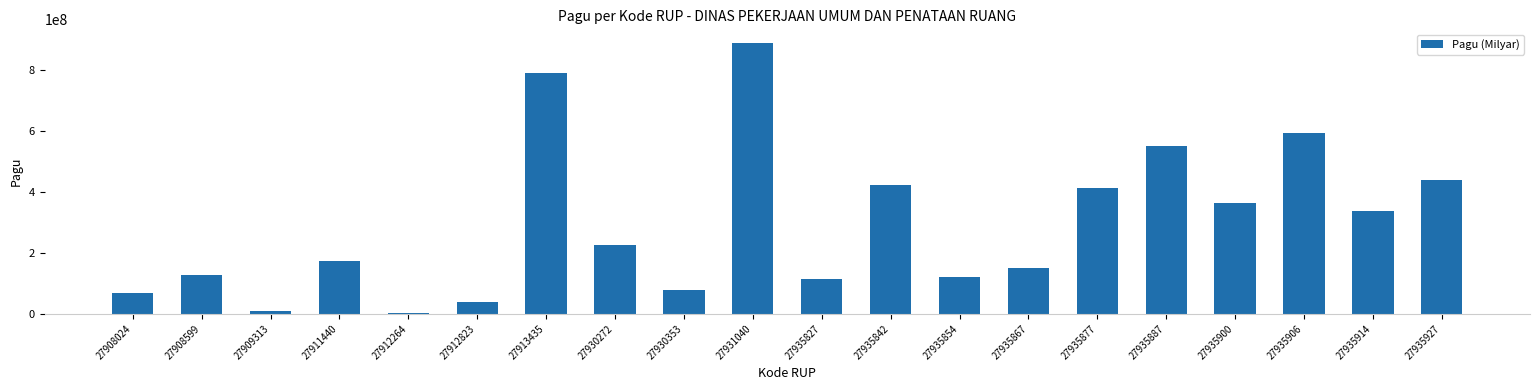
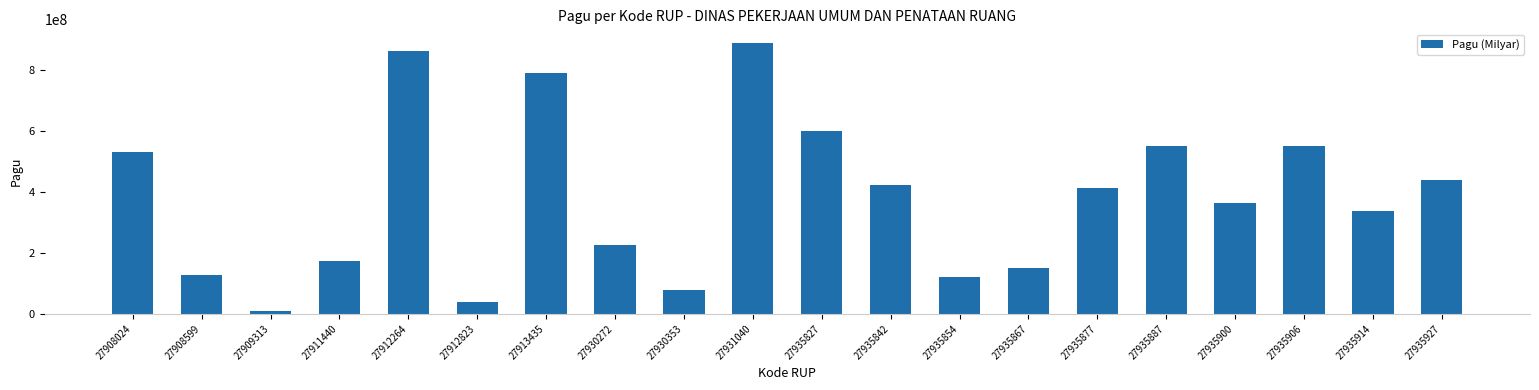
  {
-   "27908024": 70000000,
+   "27908024": 530000000,
    "27908599": 130000000,
    "27909313": 10000000,
    "27911440": 170000000,
-   "27912264": 0,
+   "27912264": 860000000,
    "27912823": 40000000,
    "27913435": 790000000,
    "27930272": 230000000,
    "27930353": 80000000,
    "27931040": 890000000,
-   "27935827": 110000000,
+   "27935827": 600000000,
    "27935842": 420000000,
    "27935854": 120000000,
    "27935867": 150000000,
    "27935877": 410000000,
    "27935887": 550000000,
    "27935900": 360000000,
-   "27935906": 590000000,
+   "27935906": 550000000,
    "27935914": 340000000,
    "27935927": 440000000
  }
